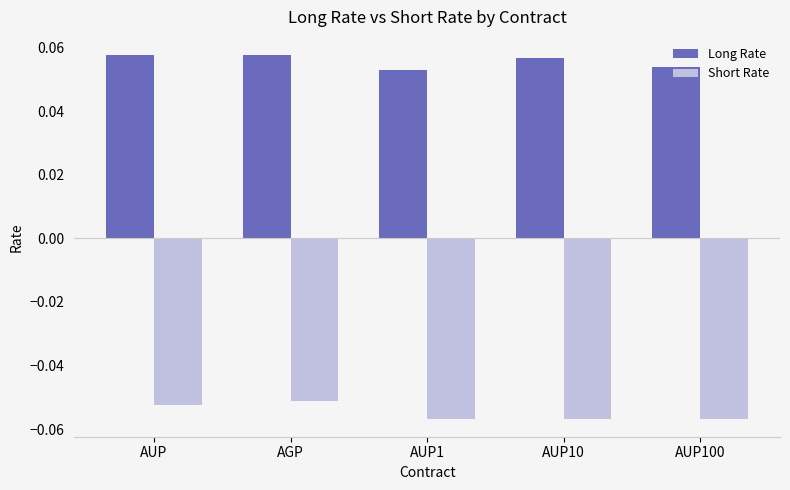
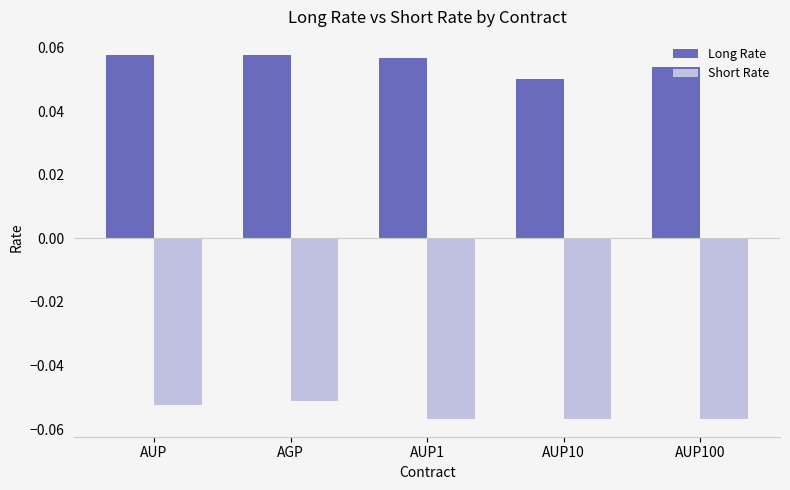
  {
    "Long Rate": {
      "AUP": 0.058,
      "AGP": 0.058,
-     "AUP1": 0.053,
-     "AUP10": 0.057,
+     "AUP1": 0.057,
+     "AUP10": 0.050,
      "AUP100": 0.054
    },
    "Short Rate": {
      "AUP": -0.053,
      "AGP": -0.051,
      "AUP1": -0.057,
      "AUP10": -0.057,
      "AUP100": -0.057
    }
  }
